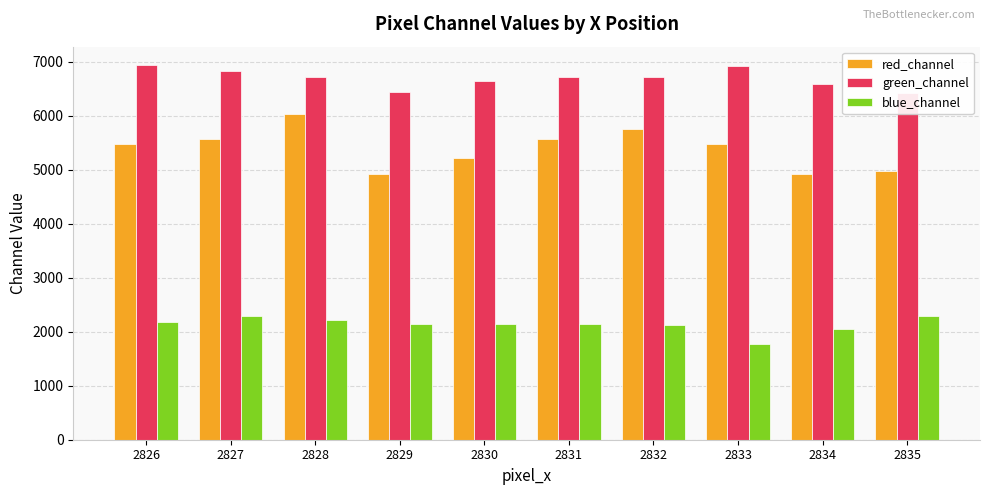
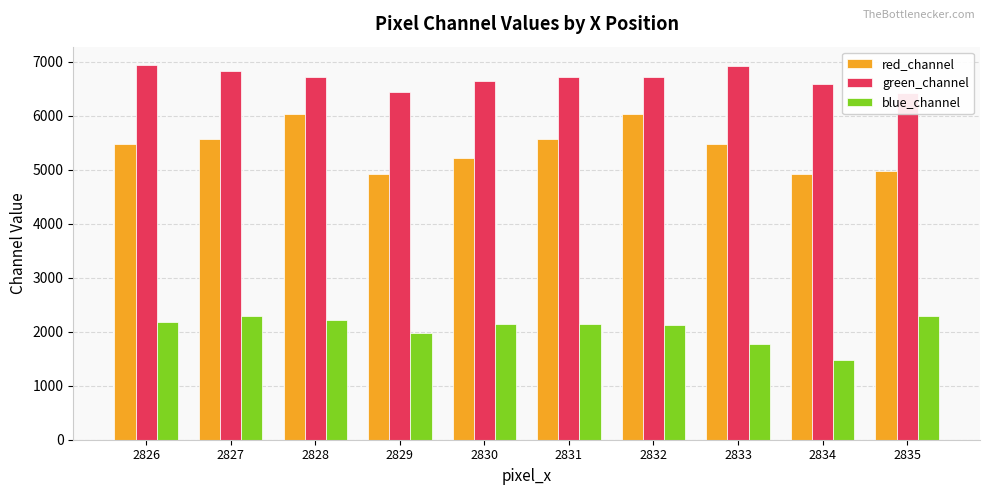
  {
    "red_channel": {
      "2826": 5500,
      "2827": 5600,
      "2828": 6000,
      "2829": 4900,
      "2830": 5200,
      "2831": 5600,
-     "2832": 5800,
+     "2832": 6000,
      "2833": 5500,
      "2834": 4900,
      "2835": 5000
    },
    "green_channel": {
      "2826": 6900,
      "2827": 6800,
      "2828": 6700,
      "2829": 6400,
      "2830": 6700,
      "2831": 6700,
      "2832": 6700,
      "2833": 6900,
      "2834": 6600
    },
    "blue_channel": {
      "2826": 2200,
      "2827": 2300,
      "2828": 2200,
-     "2829": 2200,
+     "2829": 2000,
      "2830": 2200,
      "2831": 2200,
      "2832": 2100,
      "2833": 1800,
-     "2834": 2100,
+     "2834": 1500,
      "2835": 2300
    }
  }
